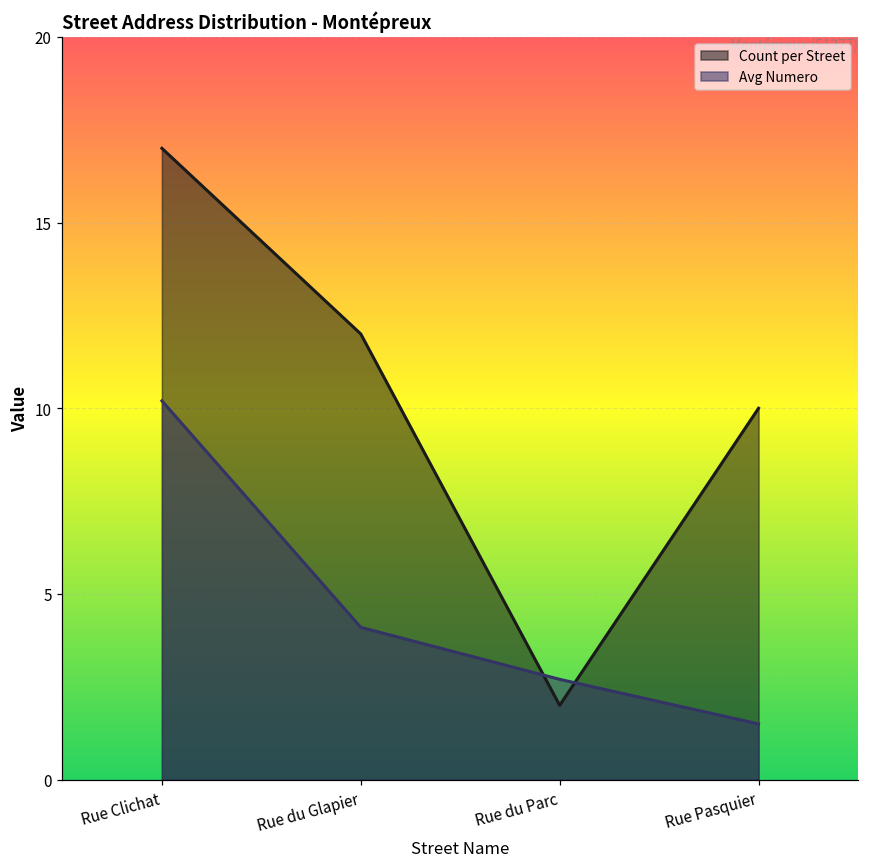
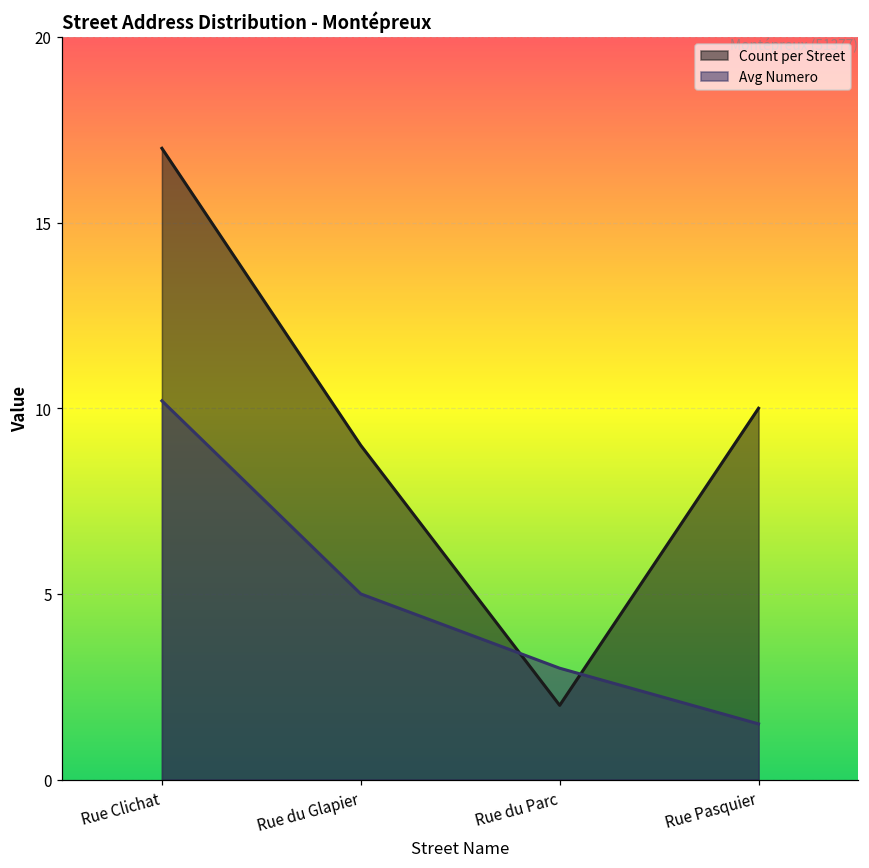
  {
    "Count per Street": {
      "Rue Clichat": 17,
-     "Rue du Glapier": 12,
+     "Rue du Glapier": 9,
      "Rue du Parc": 2,
      "Rue Pasquier": 10
    },
    "Avg Numero": {
      "Rue Clichat": 10.2,
-     "Rue du Glapier": 4.1,
-     "Rue du Parc": 2.7,
+     "Rue du Glapier": 5.0,
+     "Rue du Parc": 3.0,
      "Rue Pasquier": 1.5
    }
  }
